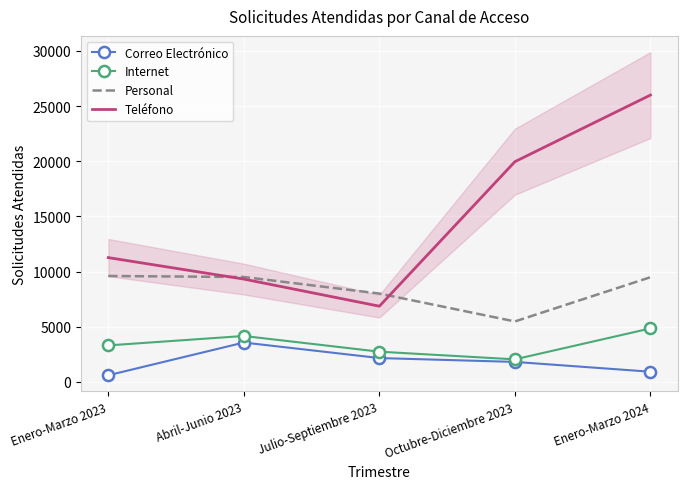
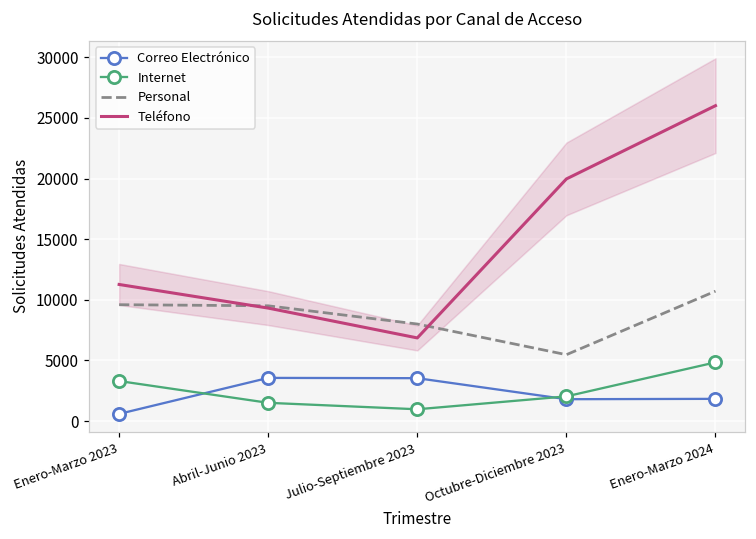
  {
    "Correo Electrónico": {
      "Enero-Marzo 2023": 600,
      "Abril-Junio 2023": 3600,
-     "Julio-Septiembre 2023": 2200,
+     "Julio-Septiembre 2023": 3500,
      "Octubre-Diciembre 2023": 1800,
-     "Enero-Marzo 2024": 900
+     "Enero-Marzo 2024": 1800
    },
    "Internet": {
      "Enero-Marzo 2023": 3300,
-     "Abril-Junio 2023": 4200,
-     "Julio-Septiembre 2023": 2700,
+     "Abril-Junio 2023": 1500,
+     "Julio-Septiembre 2023": 1000,
      "Octubre-Diciembre 2023": 2000,
      "Enero-Marzo 2024": 4800
    },
    "Personal": {
      "Enero-Marzo 2023": 9600,
      "Octubre-Diciembre 2023": 5500,
-     "Enero-Marzo 2024": 9500
+     "Enero-Marzo 2024": 10700
    }
  }
